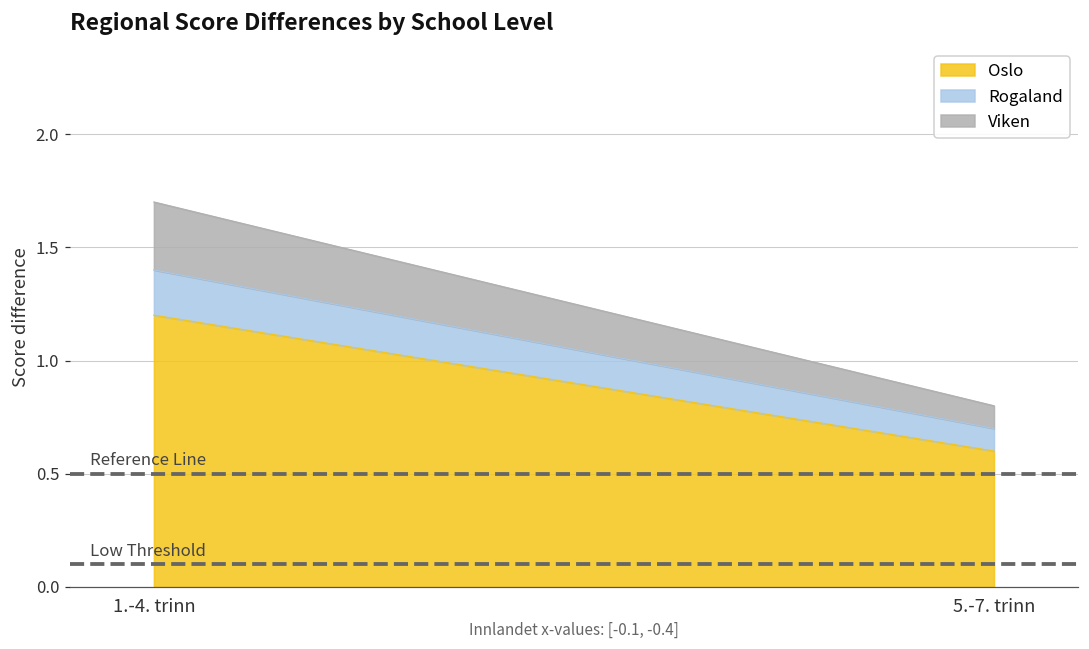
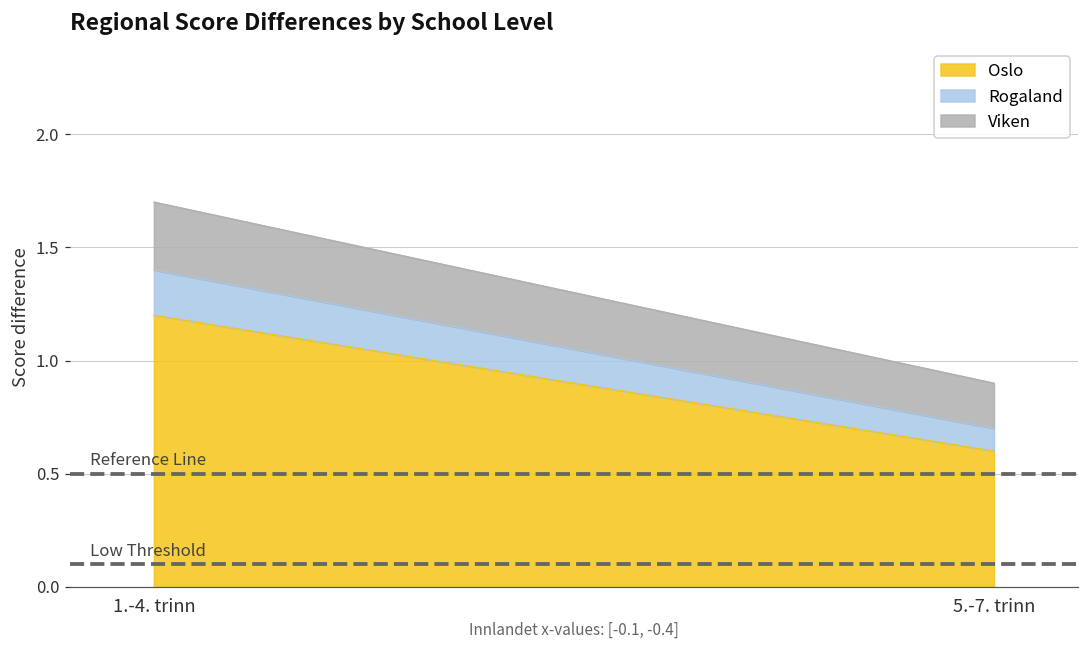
  {
    "Oslo": {
      "1.-4. trinn": 1.2,
      "5.-7. trinn": 0.6
    },
    "Rogaland": {
      "1.-4. trinn": 0.2,
      "5.-7. trinn": 0.1
    },
    "Viken": {
      "1.-4. trinn": 0.3,
-     "5.-7. trinn": 0.1
+     "5.-7. trinn": 0.2
    }
  }
